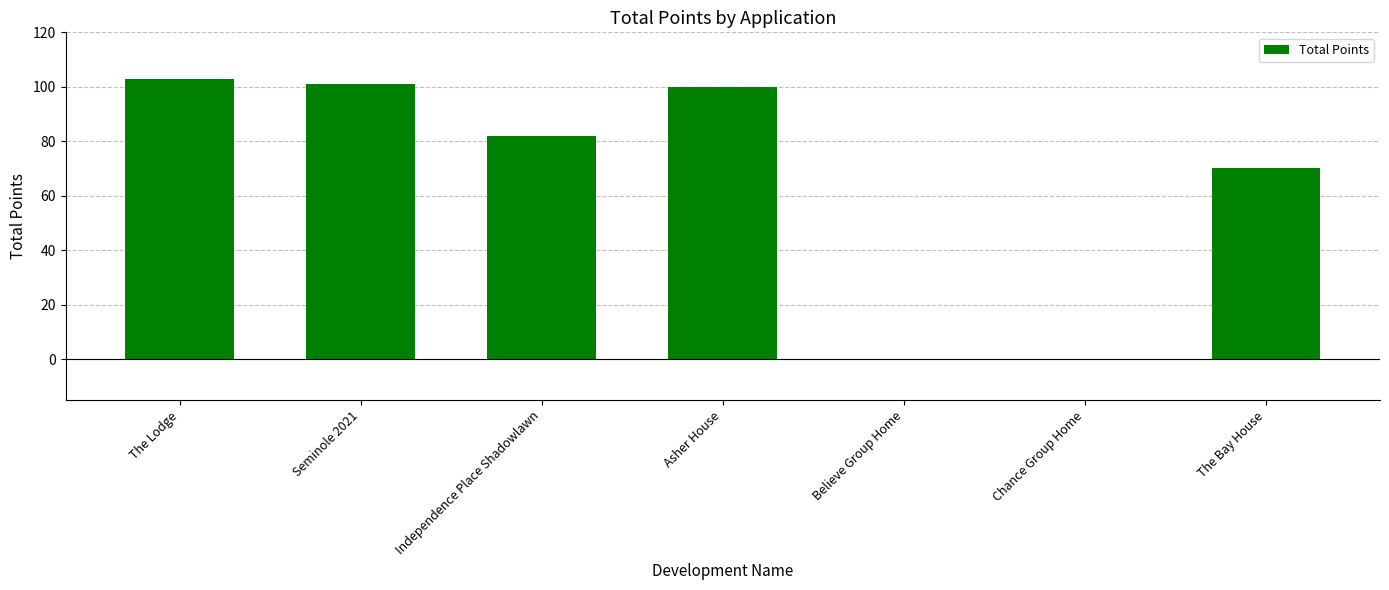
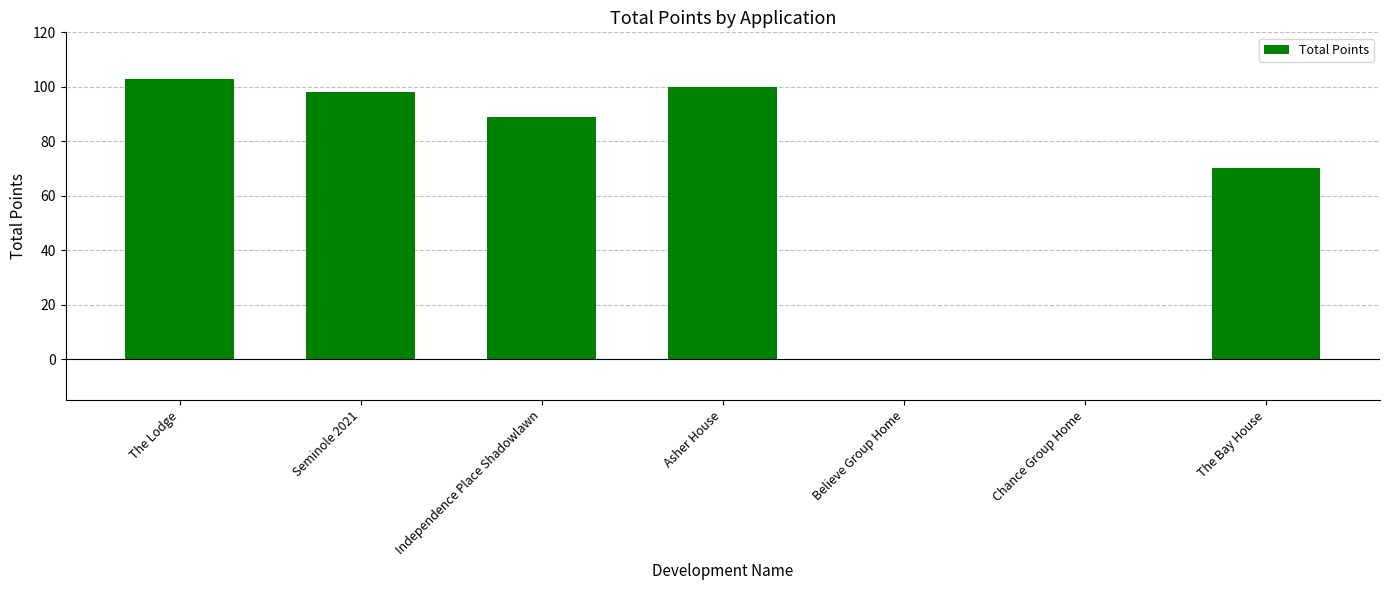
  {
    "The Lodge": 103,
-   "Seminole 2021": 101,
-   "Independence Place Shadowlawn": 82,
+   "Seminole 2021": 98,
+   "Independence Place Shadowlawn": 89,
    "Asher House": 100,
    "Believe Group Home": 0,
    "Chance Group Home": 0,
    "The Bay House": 70
  }
